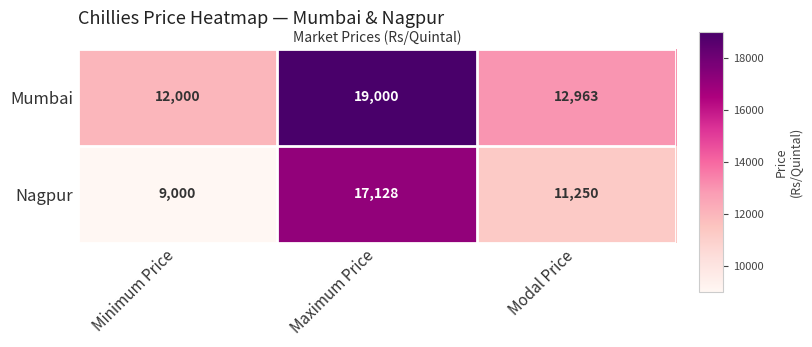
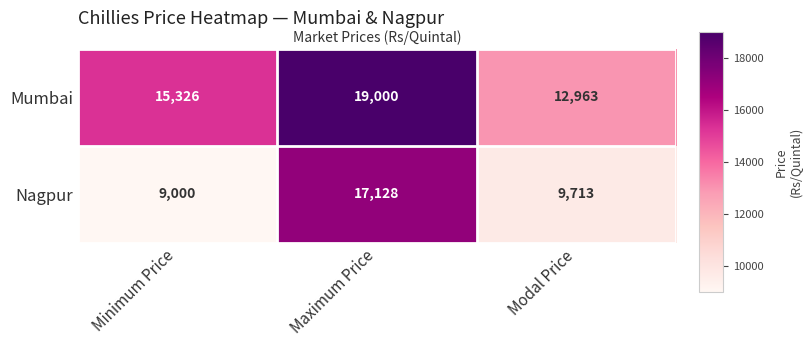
  {
    "Mumbai": {
-     "Minimum Price": "12,000",
+     "Minimum Price": "15,326",
      "Maximum Price": "19,000",
      "Modal Price": "12,963"
    },
    "Nagpur": {
      "Minimum Price": "9,000",
      "Maximum Price": "17,128",
-     "Modal Price": "11,250"
+     "Modal Price": "9,713"
    }
  }
